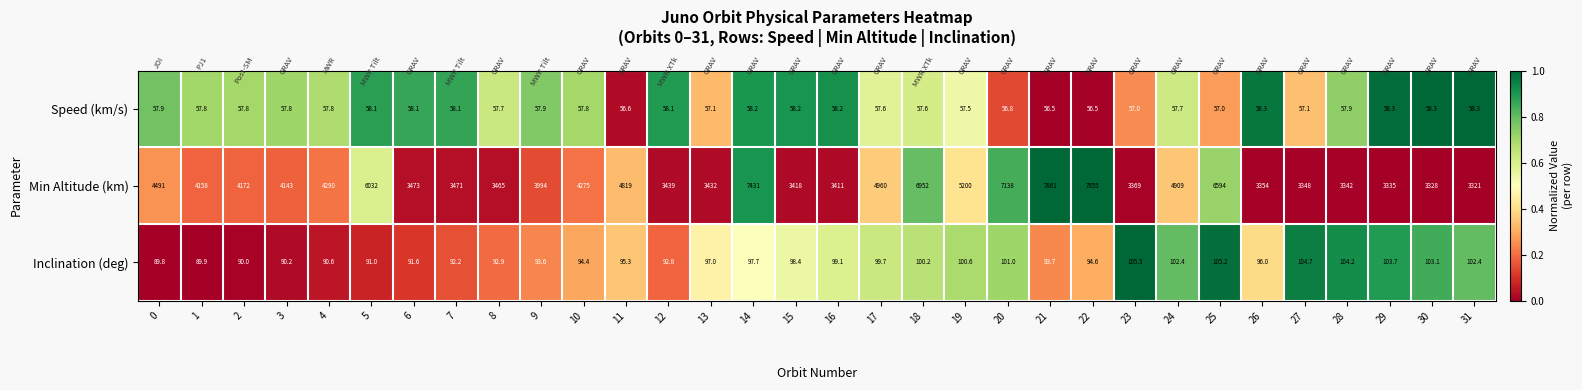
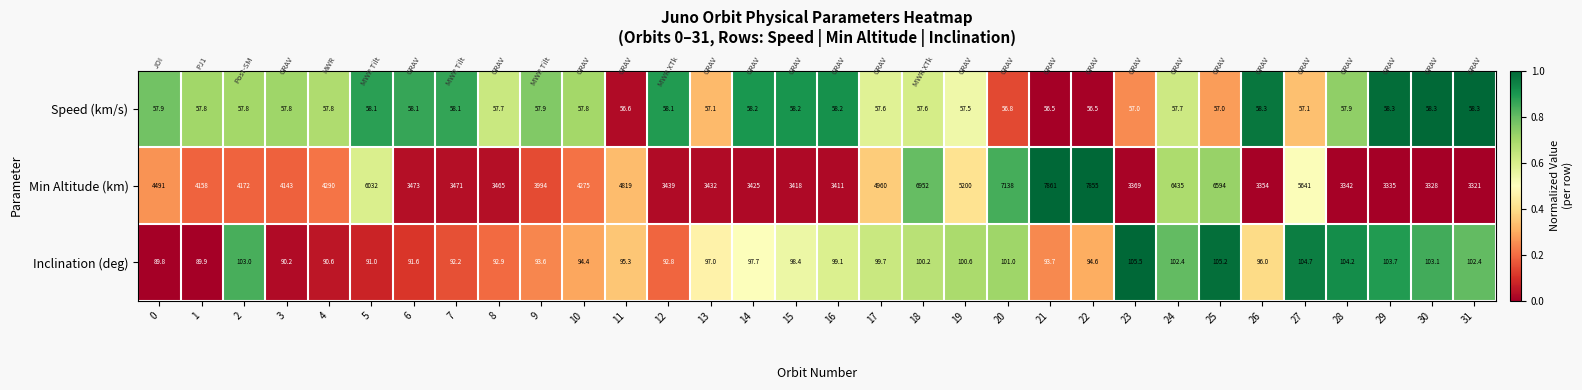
  {
    "Speed (km/s)": {
      "0": 57.9,
      "1": 57.8,
      "2": 57.8,
      "3": 57.8,
      "4": 57.8,
      "6": 58.1,
      "8": 57.7,
      "10": 57.8,
      "11": 56.6,
      "13": 57.1,
      "14": 58.2,
      "15": 58.2,
      "16": 58.2,
      "17": 57.6,
      "19": 57.5,
      "20": 56.8,
      "21": 56.5,
      "22": 56.5,
      "23": 57.0,
      "24": 57.7,
      "25": 57.0,
      "26": 58.3,
      "27": 57.1,
      "28": 57.9,
      "29": 58.3,
      "30": 58.3,
      "31": 58.3
    },
    "Min Altitude (km)": {
      "0": 4491,
      "1": 4158,
      "2": 4172,
      "3": 4143,
      "4": 4290,
      "5": 6032,
      "6": 3473,
      "7": 3471,
      "8": 3465,
      "9": 3994,
      "10": 4275,
      "11": 4819,
      "12": 3439,
      "13": 3432,
-     "14": 7431,
+     "14": 3425,
      "15": 3418,
      "16": 3411,
      "17": 4960,
      "18": 6952,
      "19": 5200,
      "20": 7138,
      "21": 7861,
      "22": 7855,
      "23": 3369,
-     "24": 4909,
+     "24": 6435,
      "25": 6594,
      "26": 3354,
-     "27": 3348,
+     "27": 5641,
      "28": 3342,
      "29": 3335,
      "30": 3328,
      "31": 3321
    },
    "Inclination (deg)": {
      "0": 89.8,
      "1": 89.9,
-     "2": 90.0,
+     "2": 103.0,
      "3": 90.2,
      "4": 90.6,
      "5": 91.0,
      "6": 91.6,
      "7": 92.2,
      "8": 92.9,
      "9": 93.6,
      "10": 94.4,
      "11": 95.3,
      "12": 92.8,
      "13": 97.0,
      "14": 97.7,
      "15": 98.4,
      "16": 99.1,
      "17": 99.7,
      "18": 100.2,
      "19": 100.6,
      "20": 101.0,
      "21": 93.7,
      "22": 94.6,
      "23": 105.5,
      "24": 102.4,
      "25": 105.2,
      "26": 96.0,
      "27": 104.7,
      "28": 104.2,
      "29": 103.7,
      "30": 103.1,
      "31": 102.4
    }
  }
